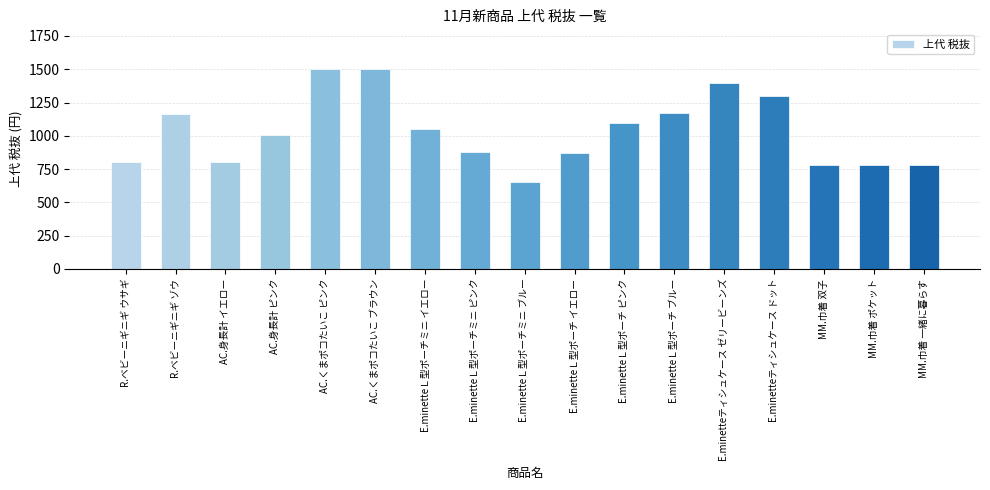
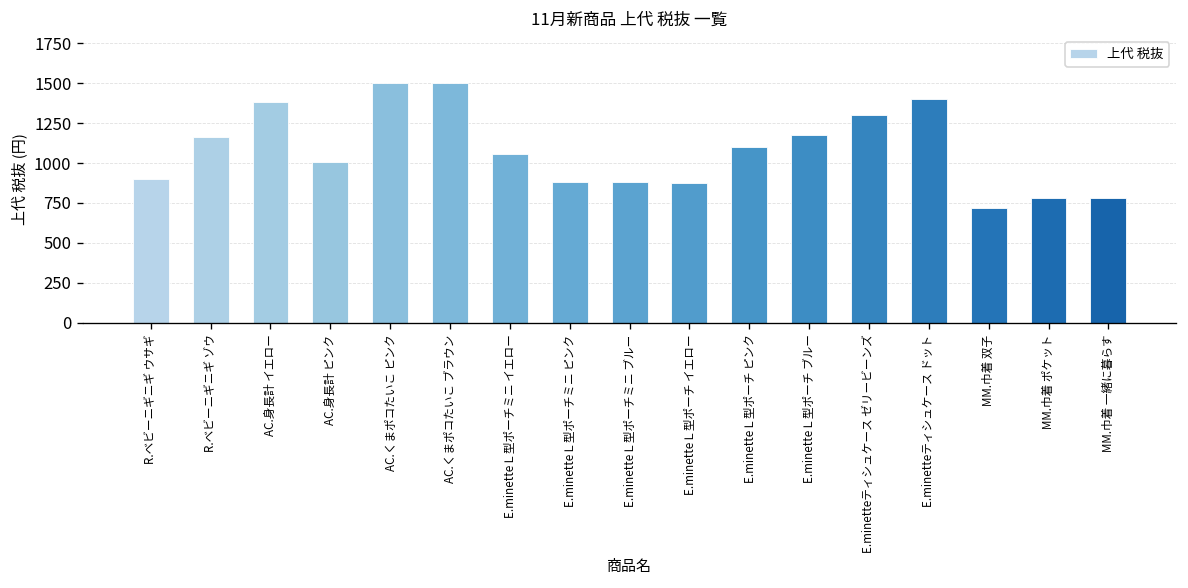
  {
-   "R.ベビーニギニギ ウサギ": 800,
+   "R.ベビーニギニギ ウサギ": 900,
    "R.ベビーニギニギ ゾウ": 1160,
-   "AC.身長計 イエロー": 800,
+   "AC.身長計 イエロー": 1380,
    "AC.身長計 ピンク": 1010,
    "AC.くまポコたいこ ピンク": 1500,
    "AC.くまポコたいこ ブラウン": 1500,
    "E.minetteＬ型ポーチミニ イエロー": 1060,
    "E.minetteＬ型ポーチミニ ピンク": 880,
-   "E.minetteＬ型ポーチミニ ブルー": 660,
+   "E.minetteＬ型ポーチミニ ブルー": 880,
    "E.minetteＬ型ポーチ イエロー": 870,
    "E.minetteＬ型ポーチ ピンク": 1100,
    "E.minetteＬ型ポーチ ブルー": 1180,
-   "E.minetteティシュケース ゼリービーンズ": 1400,
-   "E.minetteティシュケース ドット": 1300,
-   "MM.巾着 双子": 780,
+   "E.minetteティシュケース ゼリービーンズ": 1300,
+   "E.minetteティシュケース ドット": 1400,
+   "MM.巾着 双子": 720,
    "MM.巾着 ポケット": 780,
    "MM.巾着 一緒に暮らす": 780
  }
